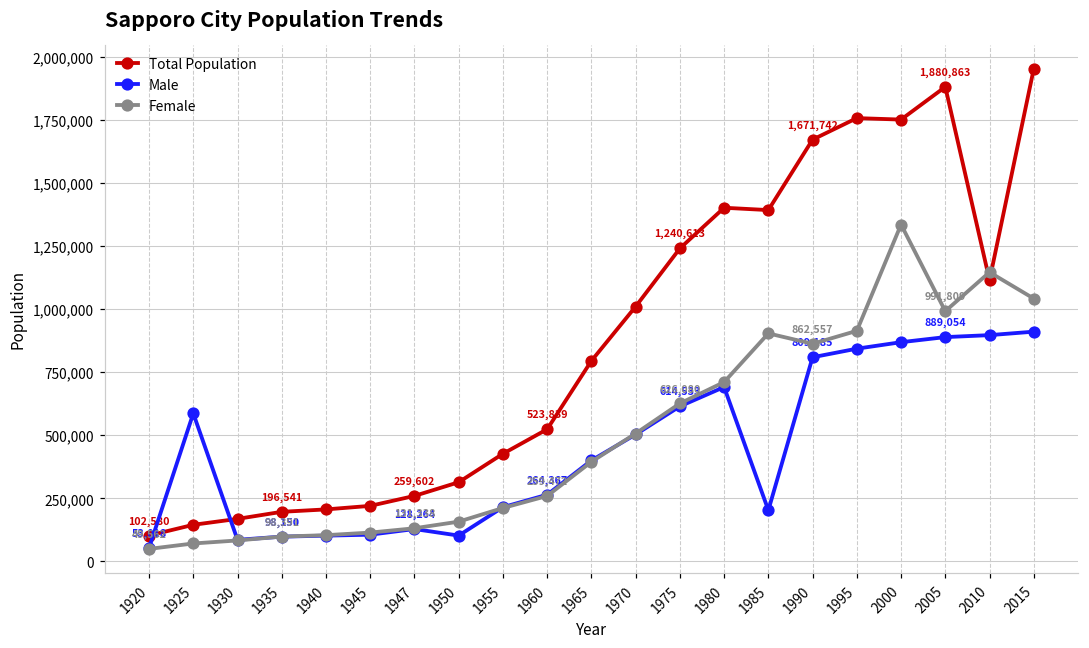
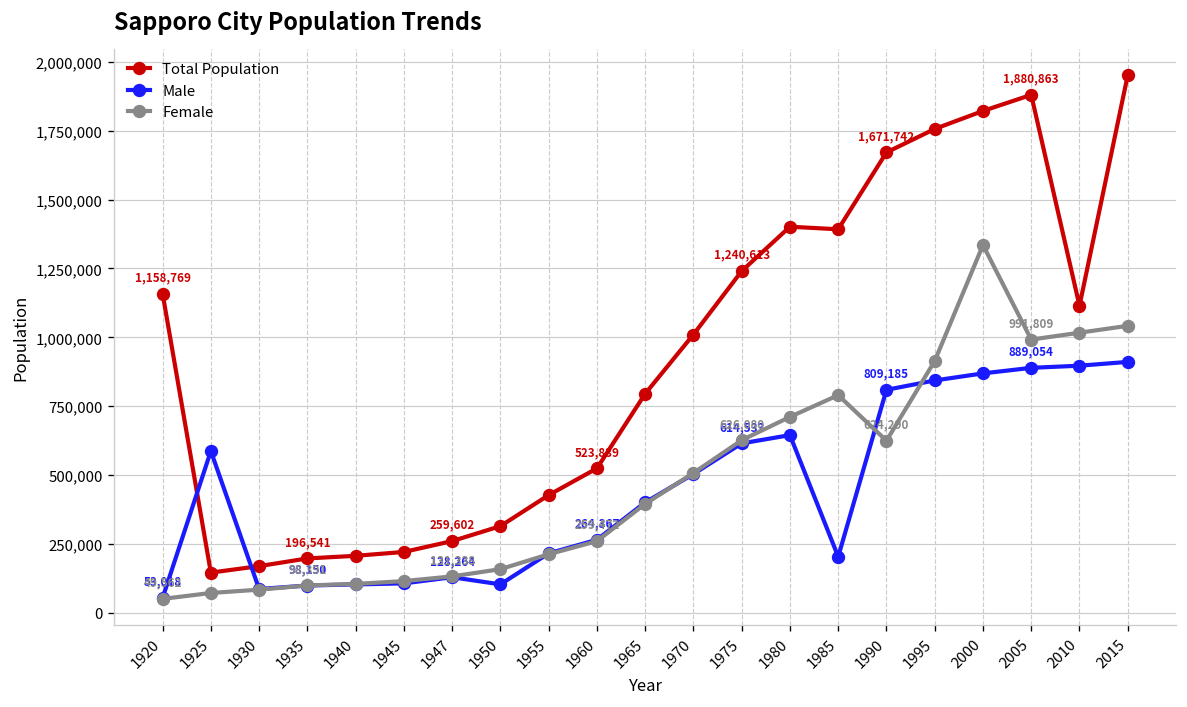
  {
    "Total Population": {
-     "1920": "102,580",
+     "1920": "1,158,769",
      "1935": "196,541",
      "1947": "259,602",
      "1960": "523,839",
      "1975": "1,240,613",
      "1990": "1,671,742",
-     "2000": "1,750,000",
+     "2000": "1,820,000",
      "2005": "1,880,863"
    },
    "Male": {
      "1925": "590,000",
      "1950": "100,000",
-     "1980": "690,000",
+     "1980": "640,000",
      "1985": "200,000",
      "1995": "840,000",
      "2000": "870,000",
      "2010": "900,000",
      "2015": "910,000"
    },
    "Female": {
-     "1985": "900,000",
-     "1990": "862,557",
+     "1985": "790,000",
+     "1990": "624,290",
      "2005": "991,809",
-     "2010": "1,150,000"
+     "2010": "1,020,000"
    }
  }
